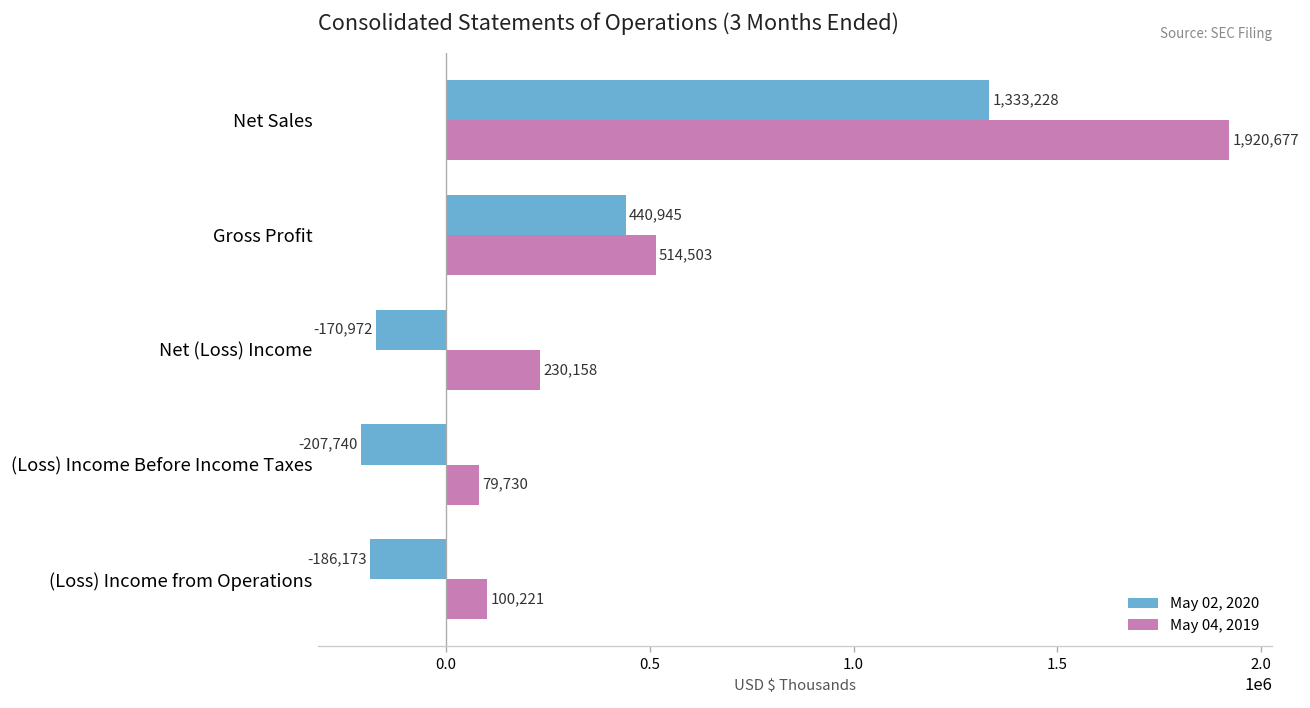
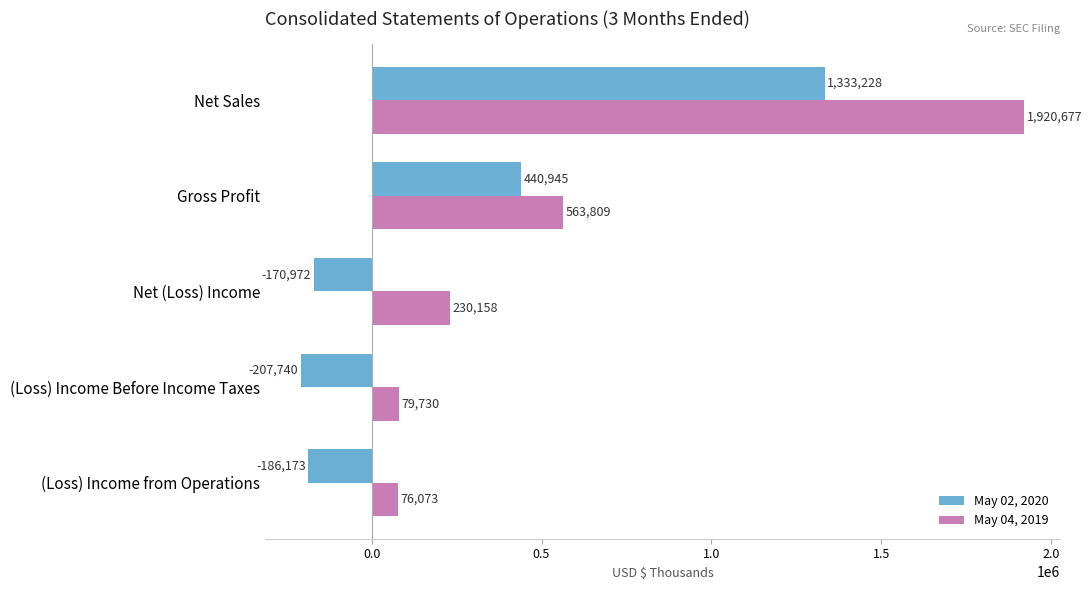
  {
    "May 02, 2020": {
      "Net Sales": "1,333,228",
      "Gross Profit": "440,945",
      "Net (Loss) Income": "-170,972",
      "(Loss) Income Before Income Taxes": "-207,740",
      "(Loss) Income from Operations": "-186,173"
    },
    "May 04, 2019": {
      "Net Sales": "1,920,677",
-     "Gross Profit": "514,503",
+     "Gross Profit": "563,809",
      "Net (Loss) Income": "230,158",
      "(Loss) Income Before Income Taxes": "79,730",
-     "(Loss) Income from Operations": "100,221"
+     "(Loss) Income from Operations": "76,073"
    }
  }
